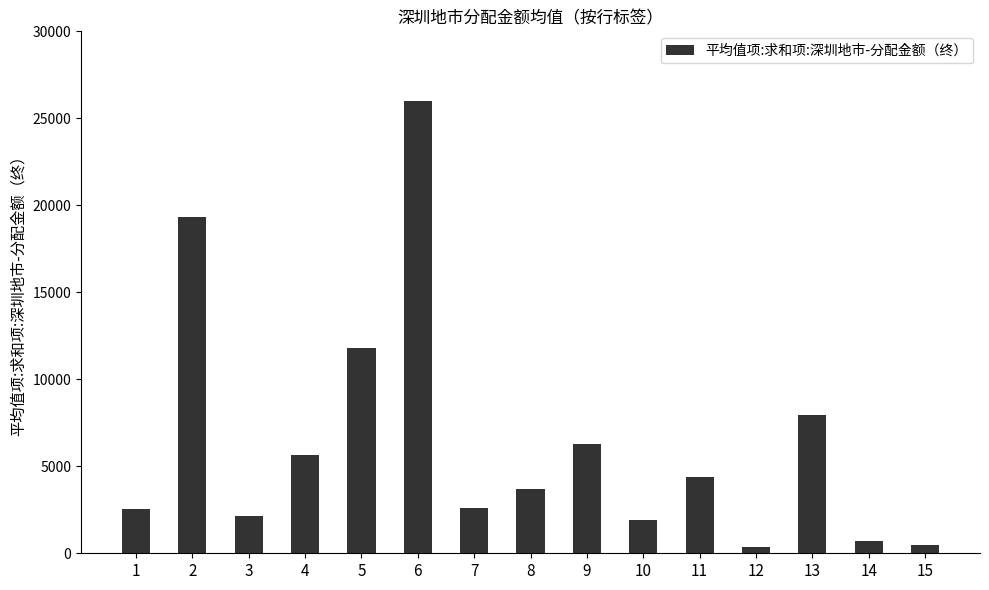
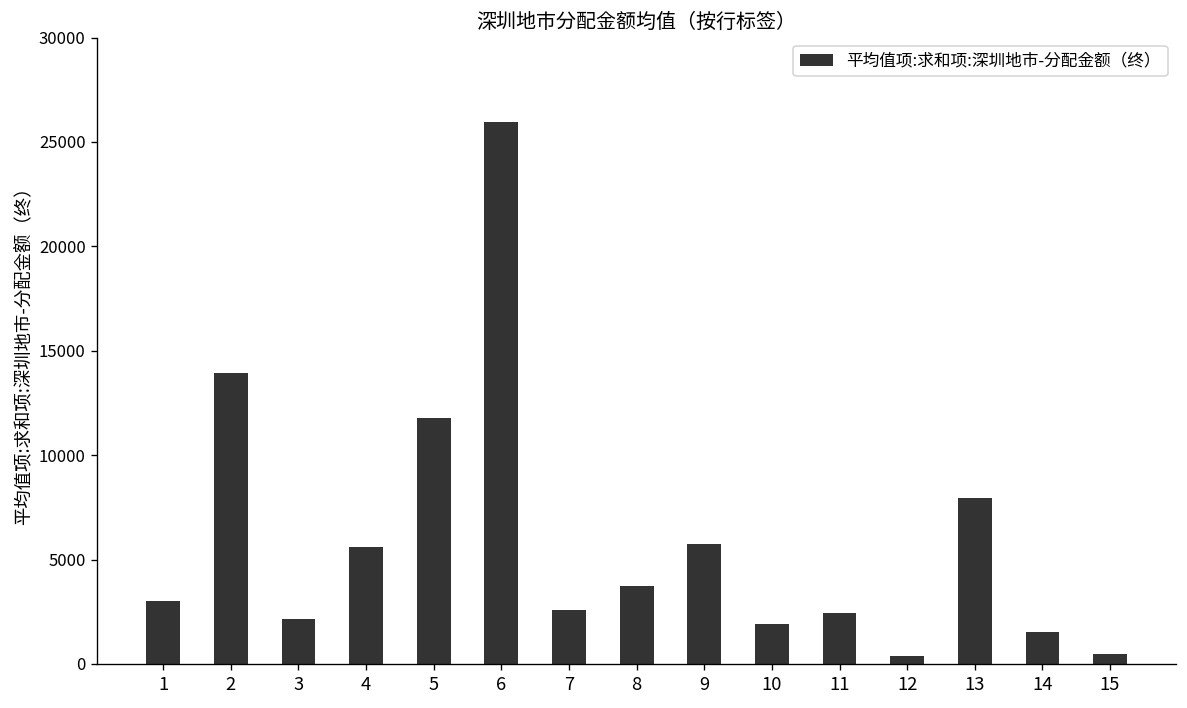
  {
-   "1": 2600,
-   "2": 19300,
+   "1": 3000,
+   "2": 13900,
    "3": 2200,
    "4": 5600,
    "5": 11800,
    "6": 26000,
    "7": 2600,
    "8": 3700,
-   "9": 6300,
+   "9": 5700,
    "10": 1900,
-   "11": 4400,
+   "11": 2500,
    "12": 400,
    "13": 7900,
-   "14": 700,
+   "14": 1500,
    "15": 500
  }
